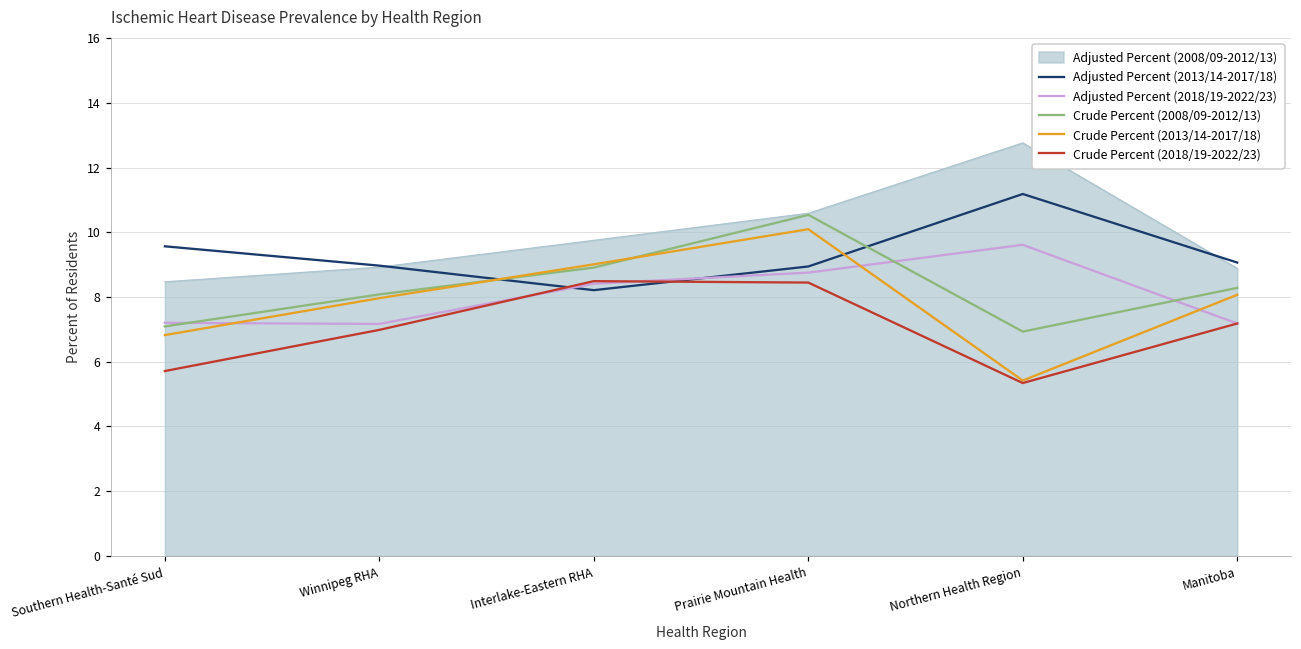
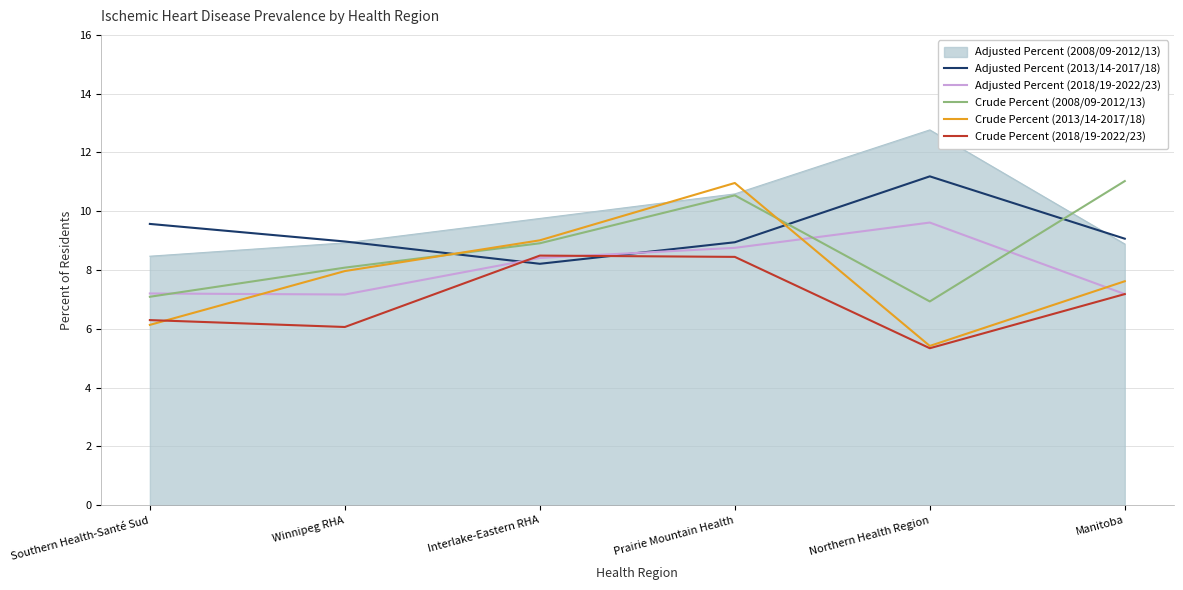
  {
    "Adjusted Percent (2013/14-2017/18)": {
      "Southern Health-Santé Sud": 9.6,
      "Interlake-Eastern RHA": 8.2,
      "Prairie Mountain Health": 8.9,
      "Northern Health Region": 11.2,
      "Manitoba": 9.1
    },
    "Crude Percent (2008/09-2012/13)": {
      "Southern Health-Santé Sud": 7.1,
      "Winnipeg RHA": 8.1,
      "Interlake-Eastern RHA": 8.9,
      "Northern Health Region": 6.9,
-     "Manitoba": 8.3
+     "Manitoba": 11.0
    },
    "Crude Percent (2013/14-2017/18)": {
-     "Southern Health-Santé Sud": 6.8,
+     "Southern Health-Santé Sud": 6.1,
      "Winnipeg RHA": 8.0,
      "Interlake-Eastern RHA": 9.0,
-     "Prairie Mountain Health": 10.1,
-     "Manitoba": 8.1
+     "Prairie Mountain Health": 11.0,
+     "Manitoba": 7.6
    },
    "Crude Percent (2018/19-2022/23)": {
-     "Southern Health-Santé Sud": 5.7,
-     "Winnipeg RHA": 7.0,
+     "Southern Health-Santé Sud": 6.3,
+     "Winnipeg RHA": 6.1,
      "Prairie Mountain Health": 8.4
    }
  }
